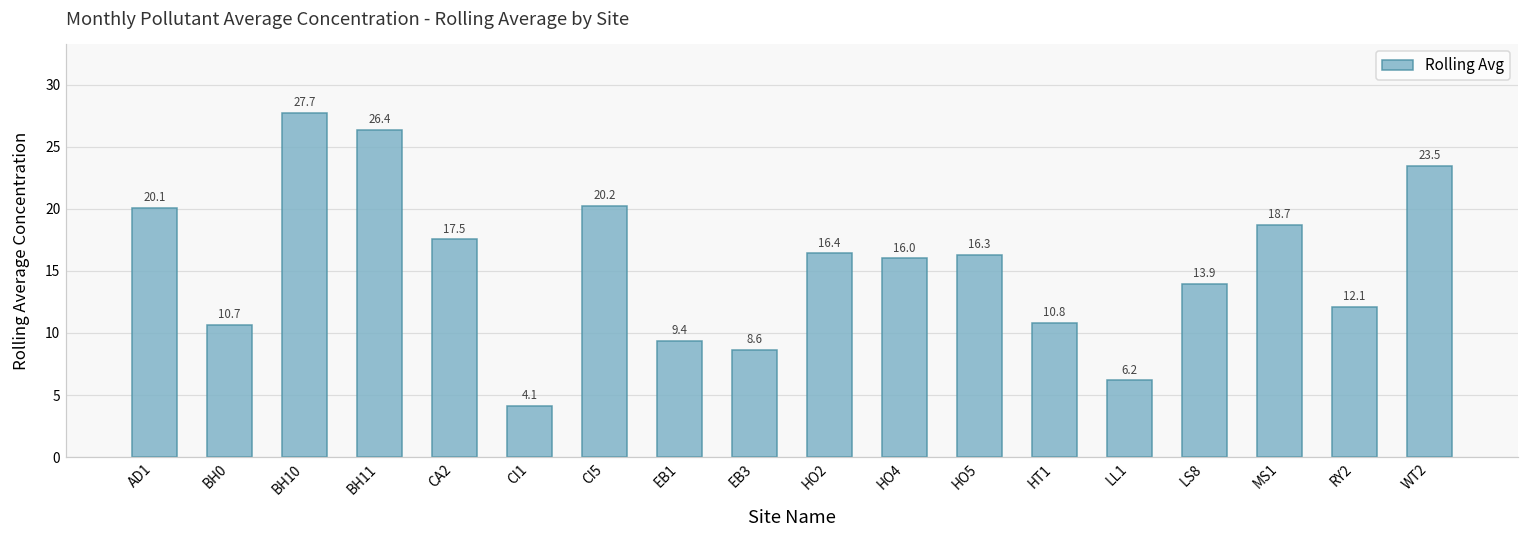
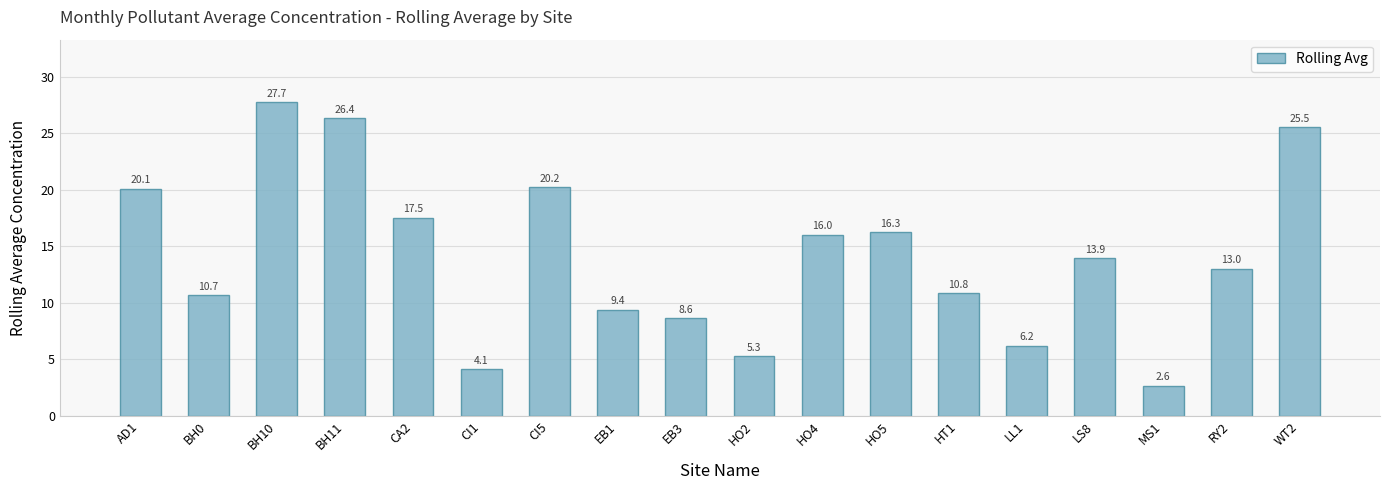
  {
    "AD1": 20.1,
    "BH0": 10.7,
    "BH10": 27.7,
    "BH11": 26.4,
    "CA2": 17.5,
    "CI1": 4.1,
    "CI5": 20.2,
    "EB1": 9.4,
    "EB3": 8.6,
-   "HO2": 16.4,
+   "HO2": 5.3,
    "HO4": 16.0,
    "HO5": 16.3,
    "HT1": 10.8,
    "LL1": 6.2,
    "LS8": 13.9,
-   "MS1": 18.7,
-   "RY2": 12.1,
-   "WT2": 23.5
+   "MS1": 2.6,
+   "RY2": 13.0,
+   "WT2": 25.5
  }
